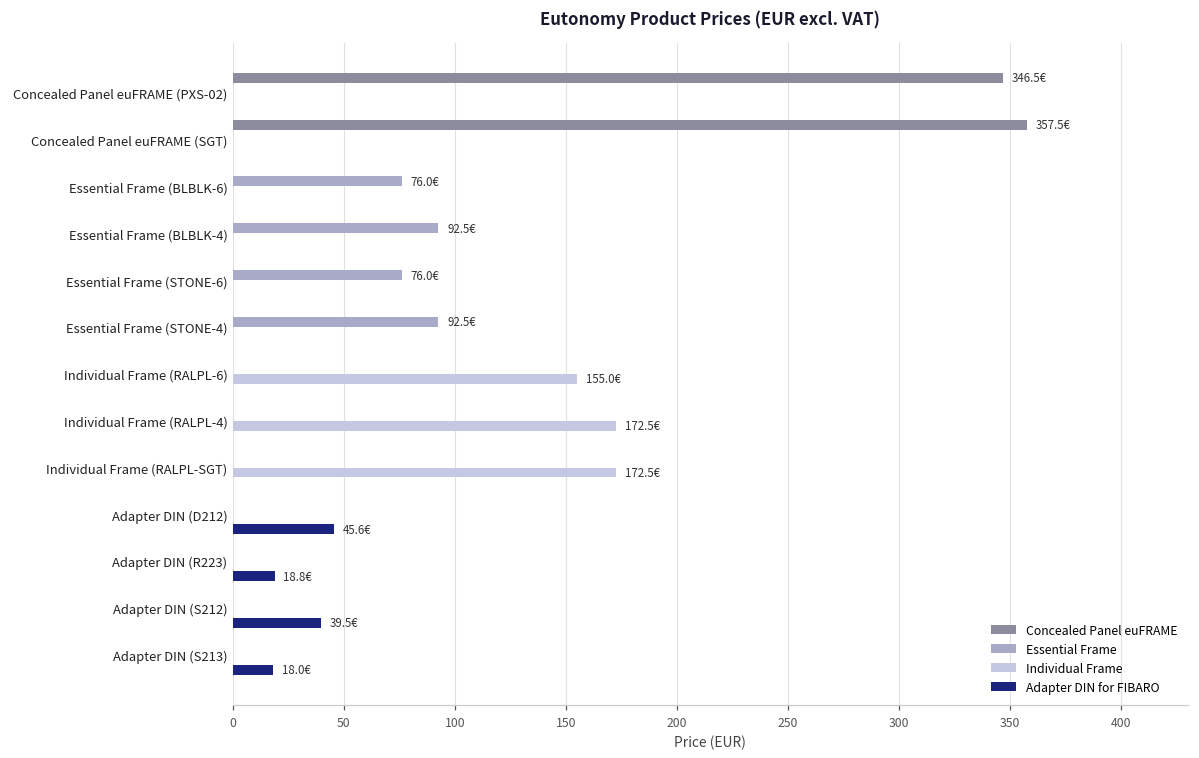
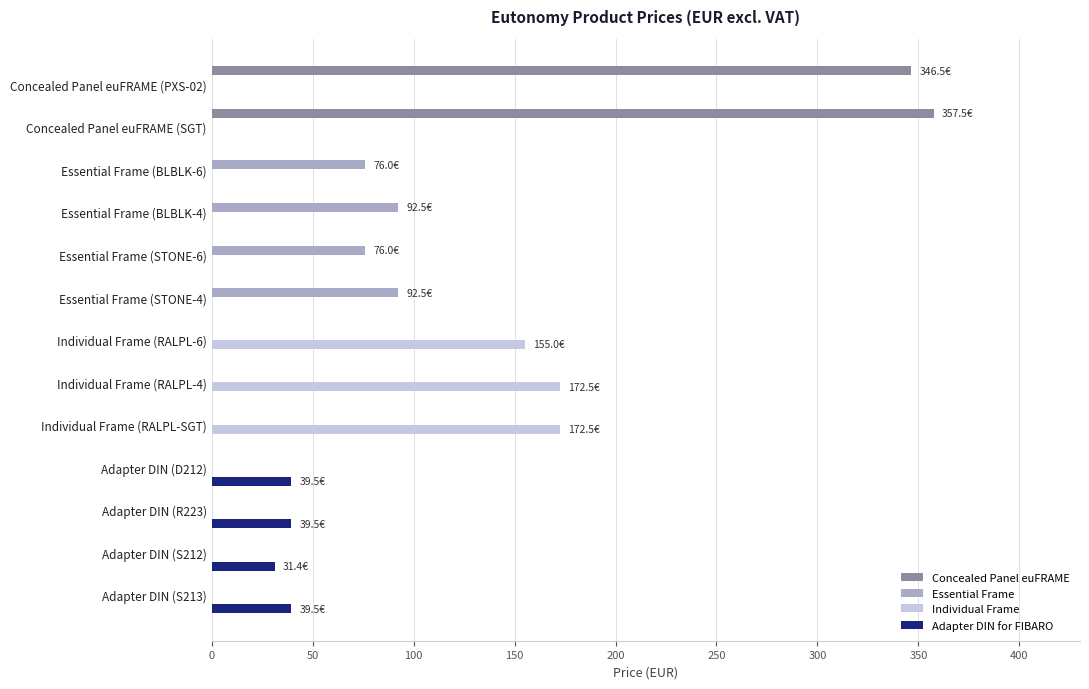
  {
    "Adapter DIN for FIBARO": {
-     "Adapter DIN (D212)": "45.6€",
-     "Adapter DIN (R223)": "18.8€",
-     "Adapter DIN (S212)": "39.5€",
-     "Adapter DIN (S213)": "18.0€"
+     "Adapter DIN (D212)": "39.5€",
+     "Adapter DIN (R223)": "39.5€",
+     "Adapter DIN (S212)": "31.4€",
+     "Adapter DIN (S213)": "39.5€"
    }
  }
